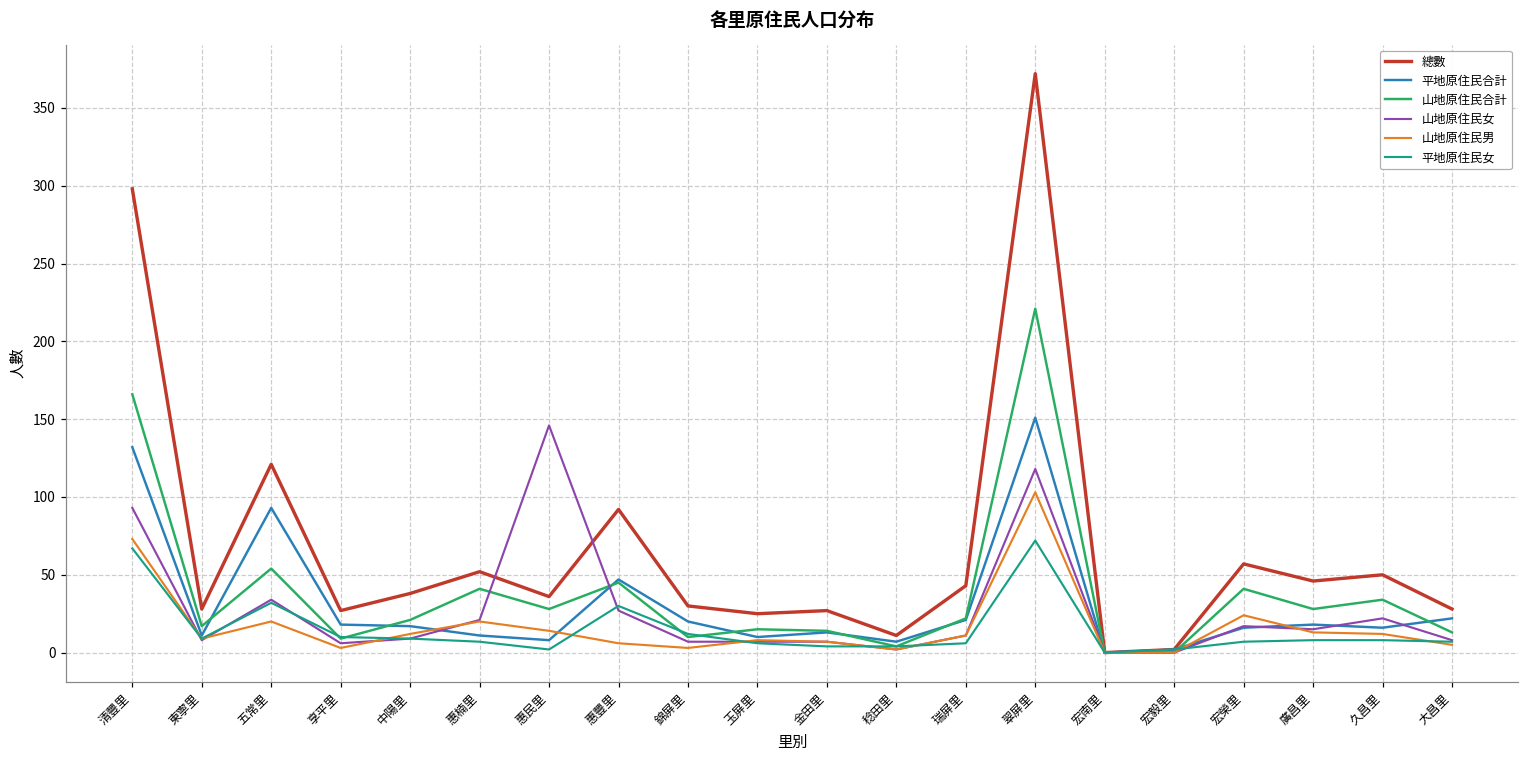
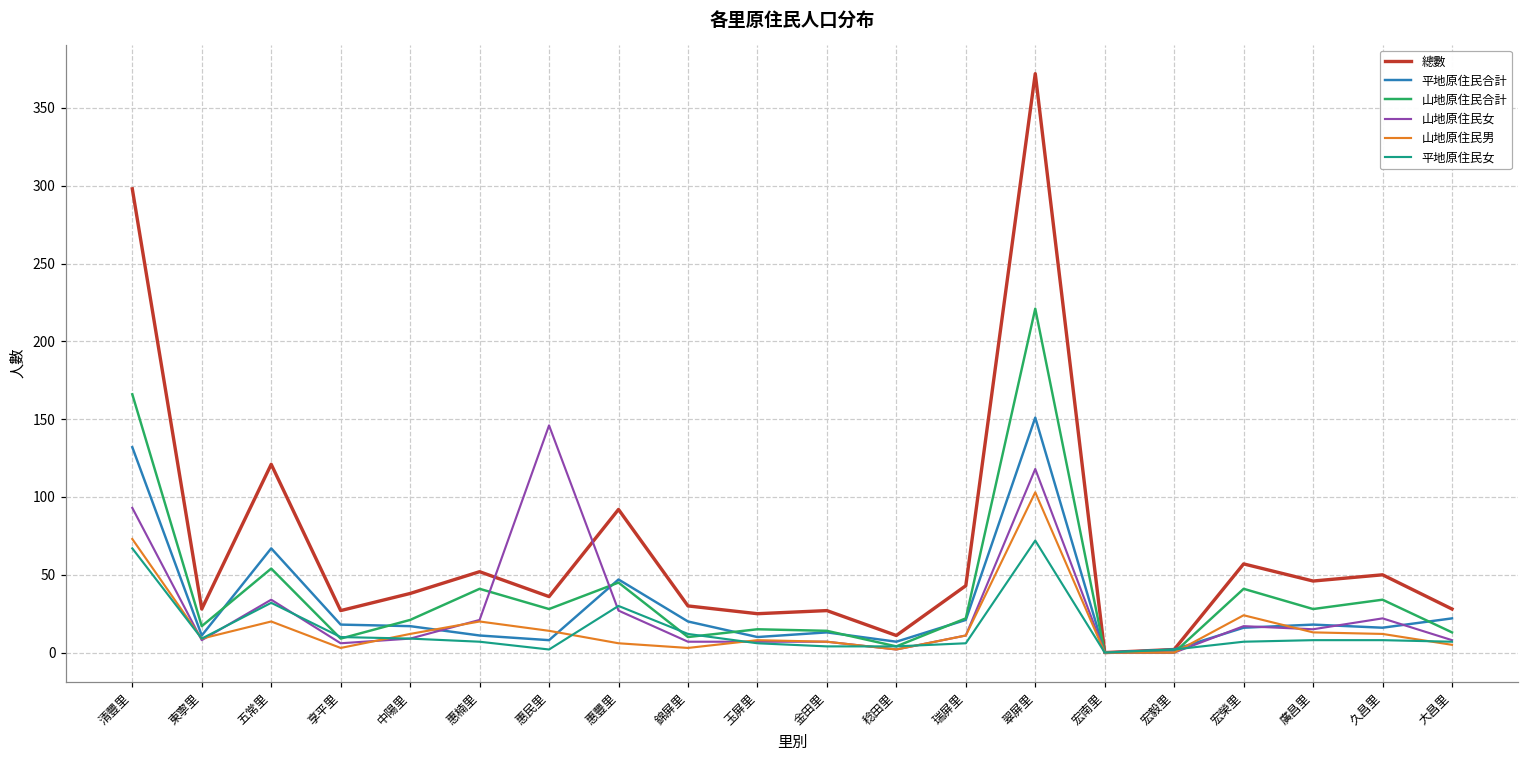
  {
    "總數": {
      "清豐里": 298,
      "東寧里": 28,
      "五常里": 121,
      "享平里": 27,
      "中陽里": 38,
      "惠楠里": 52,
      "惠民里": 36,
      "惠豐里": 92,
      "錦屏里": 30,
      "玉屏里": 25,
      "金田里": 27,
      "稔田里": 11,
      "瑞屏里": 43,
      "翠屏里": 372,
      "宏榮里": 57,
      "廣昌里": 46,
      "久昌里": 50,
      "大昌里": 28
    },
    "平地原住民合計": {
      "清豐里": 132,
      "東寧里": 11,
-     "五常里": 93,
+     "五常里": 67,
      "享平里": 18,
      "中陽里": 17,
      "惠楠里": 11,
      "惠民里": 8,
      "惠豐里": 47,
      "錦屏里": 20,
      "玉屏里": 10,
      "稔田里": 7,
      "翠屏里": 151,
      "廣昌里": 18,
      "久昌里": 16,
      "大昌里": 22
    },
    "山地原住民女": {
      "清豐里": 93,
      "五常里": 34,
      "享平里": 6,
      "惠民里": 146,
      "惠豐里": 27,
      "錦屏里": 7,
      "翠屏里": 118,
      "廣昌里": 15,
      "久昌里": 22
    },
    "山地原住民男": {
      "清豐里": 73,
      "五常里": 20,
      "享平里": 3,
      "中陽里": 12,
      "惠民里": 14,
      "惠豐里": 6,
      "錦屏里": 3,
      "翠屏里": 103,
      "宏榮里": 24,
      "廣昌里": 13,
      "久昌里": 12,
      "大昌里": 5
    }
  }
